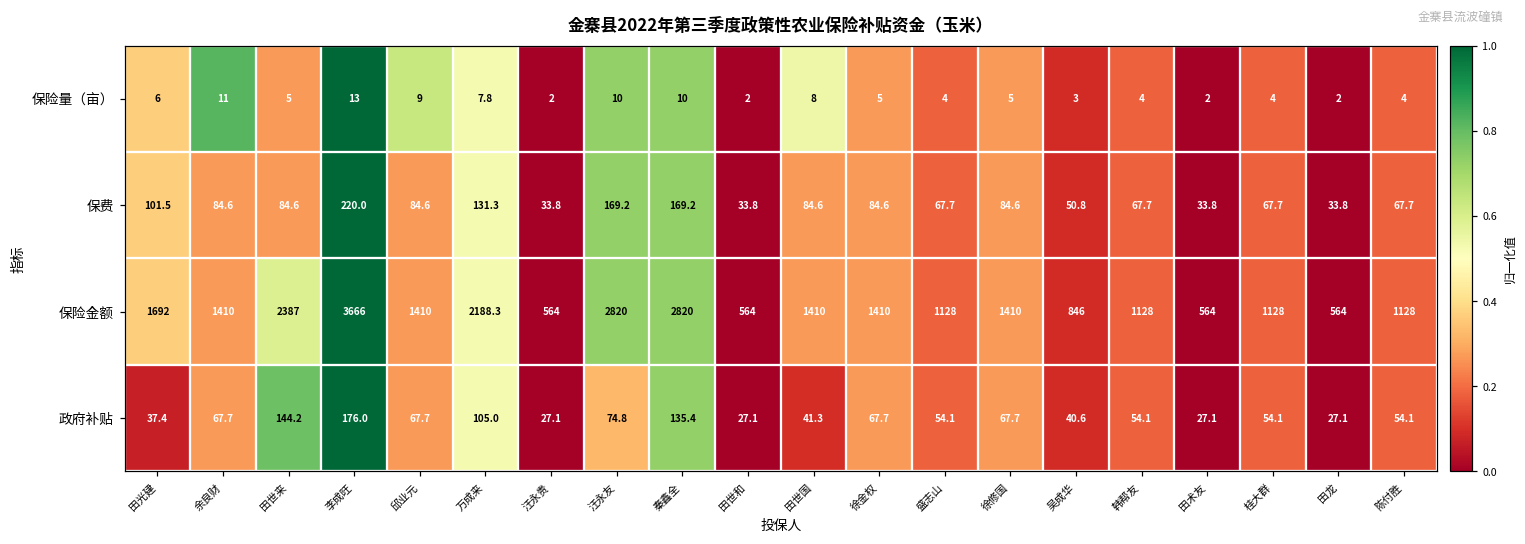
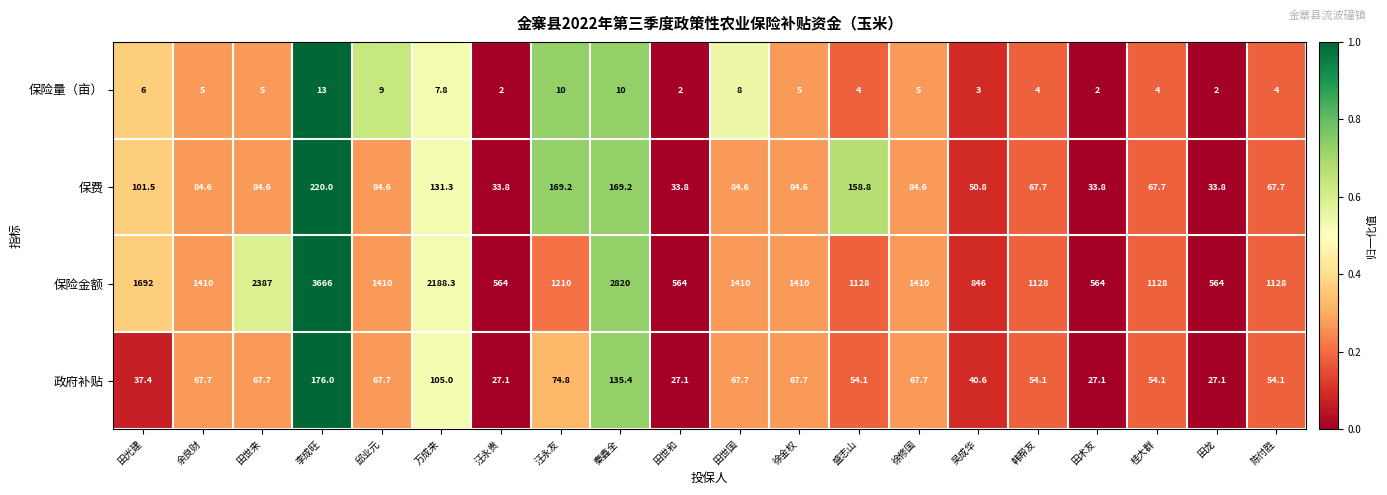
  {
    "保险量（亩）": {
      "田光建": 6,
-     "余良财": 11,
+     "余良财": 5,
      "田世来": 5,
      "李成旺": 13,
      "邱业元": 9,
      "万成来": 7.8,
      "汪永贵": 2,
      "汪永友": 10,
      "秦鑫全": 10,
      "田世和": 2,
      "田世国": 8,
      "徐金权": 5,
      "盛志山": 4,
      "徐修国": 5,
      "吴成华": 3,
      "韩帮友": 4,
      "田术友": 2,
      "桂大群": 4,
      "田龙": 2,
      "陈付胜": 4
    },
    "保费": {
      "田光建": 101.5,
      "余良财": 84.6,
      "田世来": 84.6,
      "李成旺": 220.0,
      "邱业元": 84.6,
      "万成来": 131.3,
      "汪永贵": 33.8,
      "汪永友": 169.2,
      "秦鑫全": 169.2,
      "田世和": 33.8,
      "田世国": 84.6,
      "徐金权": 84.6,
-     "盛志山": 67.7,
+     "盛志山": 158.8,
      "徐修国": 84.6,
      "吴成华": 50.8,
      "韩帮友": 67.7,
      "田术友": 33.8,
      "桂大群": 67.7,
      "田龙": 33.8,
      "陈付胜": 67.7
    },
    "保险金额": {
      "田光建": 1692,
      "余良财": 1410,
      "田世来": 2387,
      "李成旺": 3666,
      "邱业元": 1410,
      "万成来": 2188.3,
      "汪永贵": 564,
-     "汪永友": 2820,
+     "汪永友": 1210,
      "秦鑫全": 2820,
      "田世和": 564,
      "田世国": 1410,
      "徐金权": 1410,
      "盛志山": 1128,
      "徐修国": 1410,
      "吴成华": 846,
      "韩帮友": 1128,
      "田术友": 564,
      "桂大群": 1128,
      "田龙": 564,
      "陈付胜": 1128
    },
    "政府补贴": {
      "田光建": 37.4,
      "余良财": 67.7,
-     "田世来": 144.2,
+     "田世来": 67.7,
      "李成旺": 176.0,
      "邱业元": 67.7,
      "万成来": 105.0,
      "汪永贵": 27.1,
      "汪永友": 74.8,
      "秦鑫全": 135.4,
      "田世和": 27.1,
-     "田世国": 41.3,
+     "田世国": 67.7,
      "徐金权": 67.7,
      "盛志山": 54.1,
      "徐修国": 67.7,
      "吴成华": 40.6,
      "韩帮友": 54.1,
      "田术友": 27.1,
      "桂大群": 54.1,
      "田龙": 27.1,
      "陈付胜": 54.1
    }
  }
